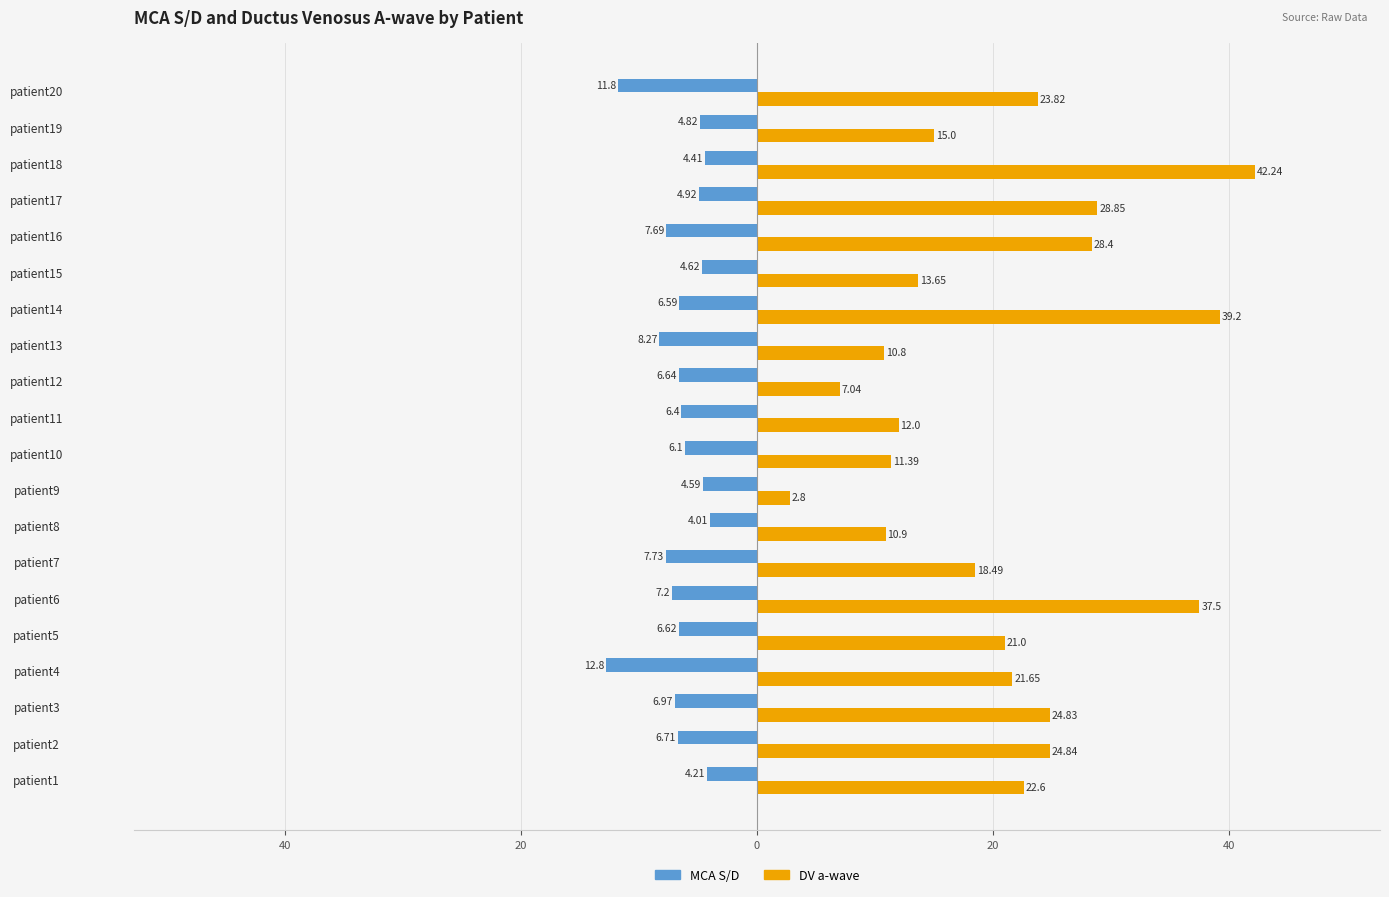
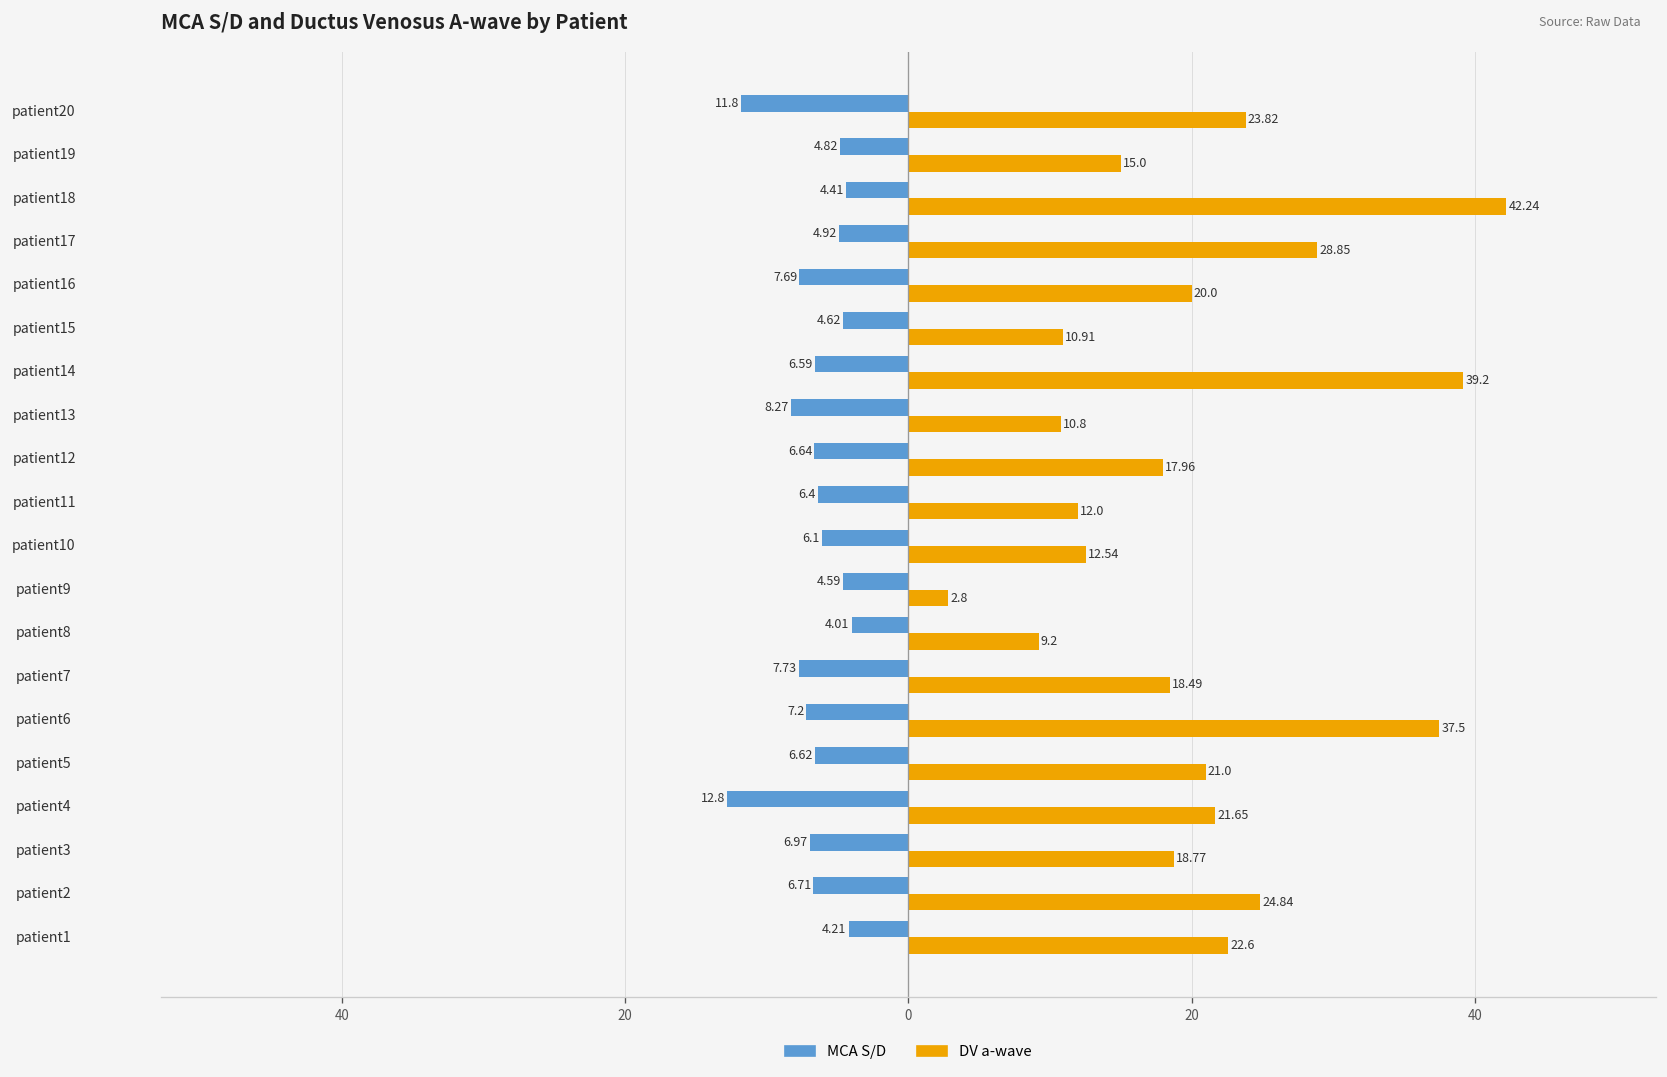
  {
    "DV a-wave": {
      "patient20": 23.82,
      "patient19": 15.0,
      "patient18": 42.24,
      "patient17": 28.85,
-     "patient16": 28.4,
-     "patient15": 13.65,
+     "patient16": 20.0,
+     "patient15": 10.91,
      "patient14": 39.2,
      "patient13": 10.8,
-     "patient12": 7.04,
+     "patient12": 17.96,
      "patient11": 12.0,
-     "patient10": 11.39,
+     "patient10": 12.54,
      "patient9": 2.8,
-     "patient8": 10.9,
+     "patient8": 9.2,
      "patient7": 18.49,
      "patient6": 37.5,
      "patient5": 21.0,
      "patient4": 21.65,
-     "patient3": 24.83,
+     "patient3": 18.77,
      "patient2": 24.84,
      "patient1": 22.6
    }
  }
